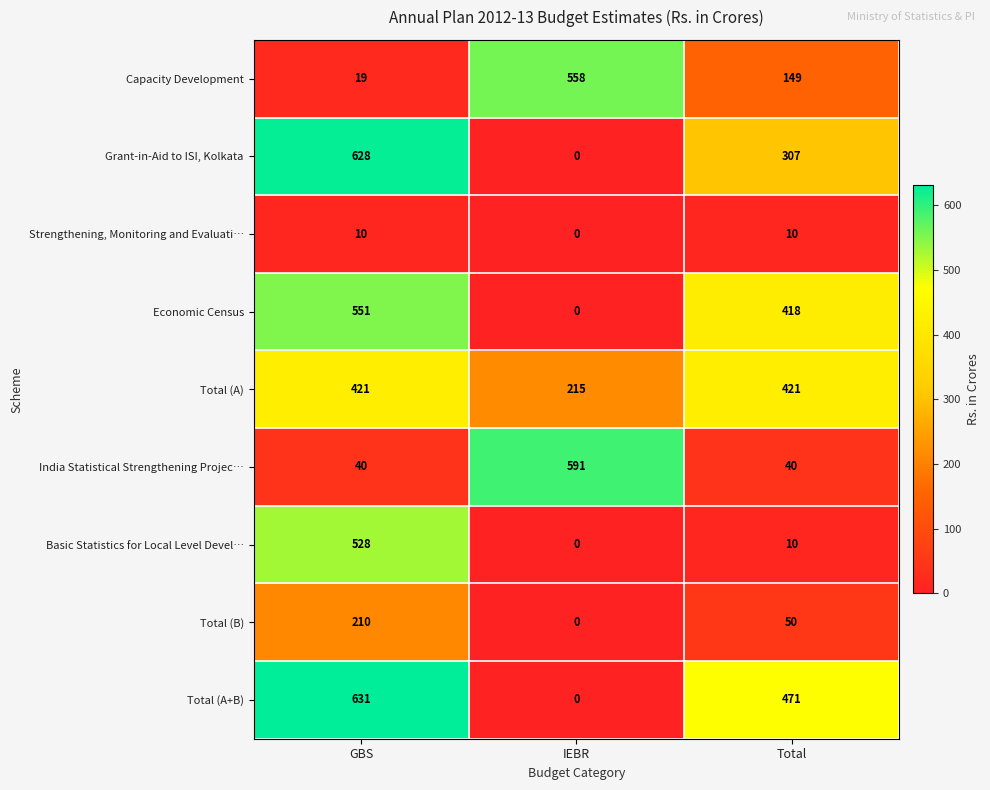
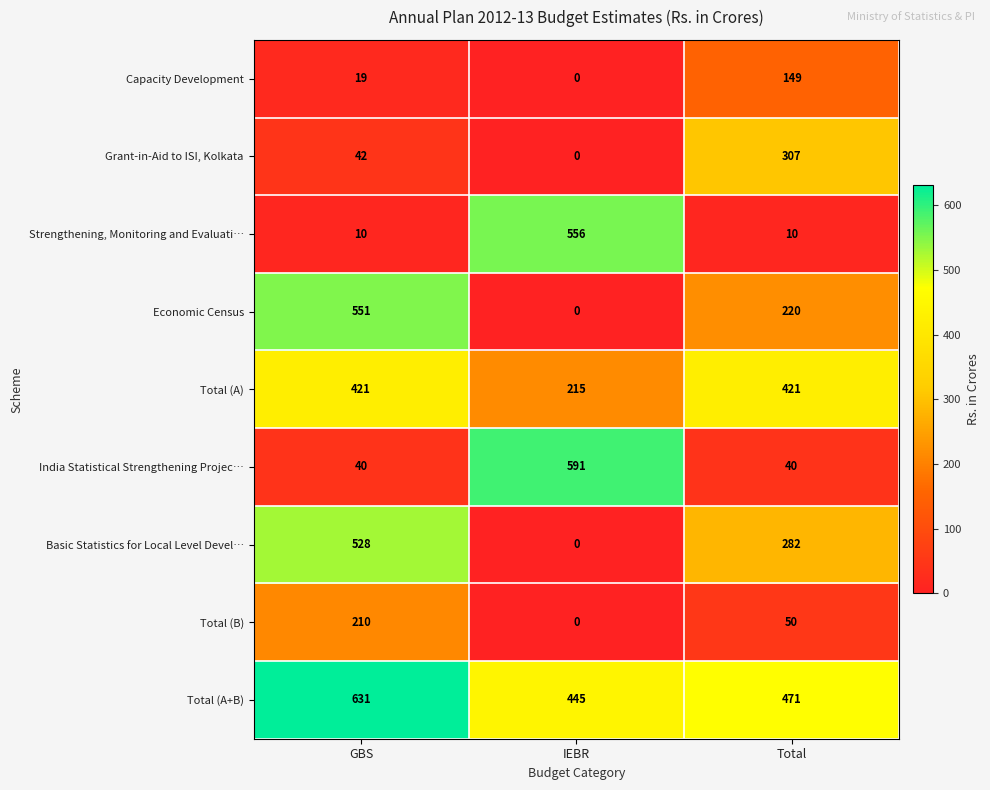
  {
    "Capacity Development": {
      "GBS": 19,
-     "IEBR": 558,
+     "IEBR": 0,
      "Total": 149
    },
    "Grant-in-Aid to ISI, Kolkata": {
-     "GBS": 628,
+     "GBS": 42,
      "IEBR": 0,
      "Total": 307
    },
    "Strengthening, Monitoring and Evaluati…": {
      "GBS": 10,
-     "IEBR": 0,
+     "IEBR": 556,
      "Total": 10
    },
    "Economic Census": {
      "GBS": 551,
      "IEBR": 0,
-     "Total": 418
+     "Total": 220
    },
    "Total (A)": {
      "GBS": 421,
      "IEBR": 215,
      "Total": 421
    },
    "India Statistical Strengthening Projec…": {
      "GBS": 40,
      "IEBR": 591,
      "Total": 40
    },
    "Basic Statistics for Local Level Devel…": {
      "GBS": 528,
      "IEBR": 0,
-     "Total": 10
+     "Total": 282
    },
    "Total (B)": {
      "GBS": 210,
      "IEBR": 0,
      "Total": 50
    },
    "Total (A+B)": {
      "GBS": 631,
-     "IEBR": 0,
+     "IEBR": 445,
      "Total": 471
    }
  }
